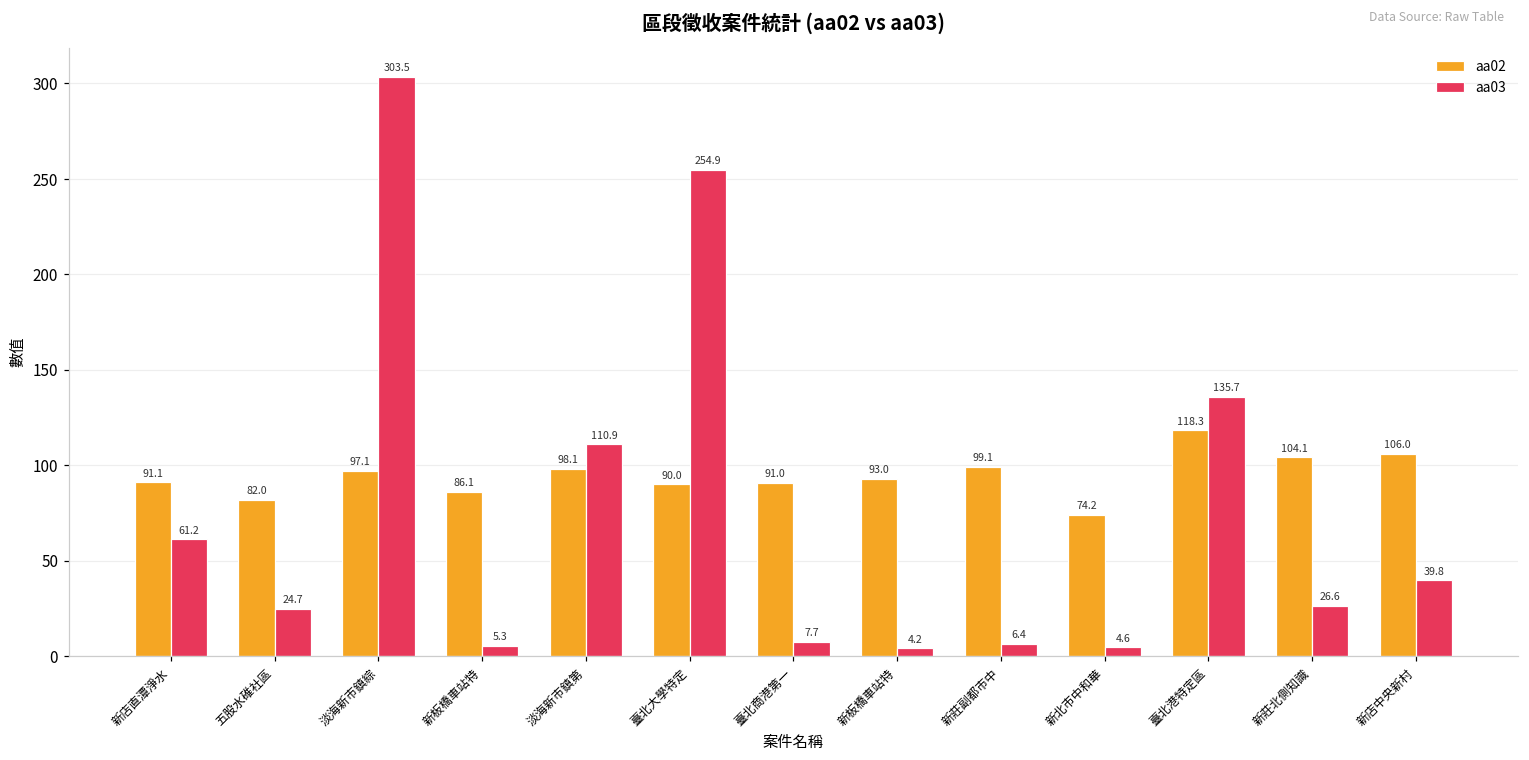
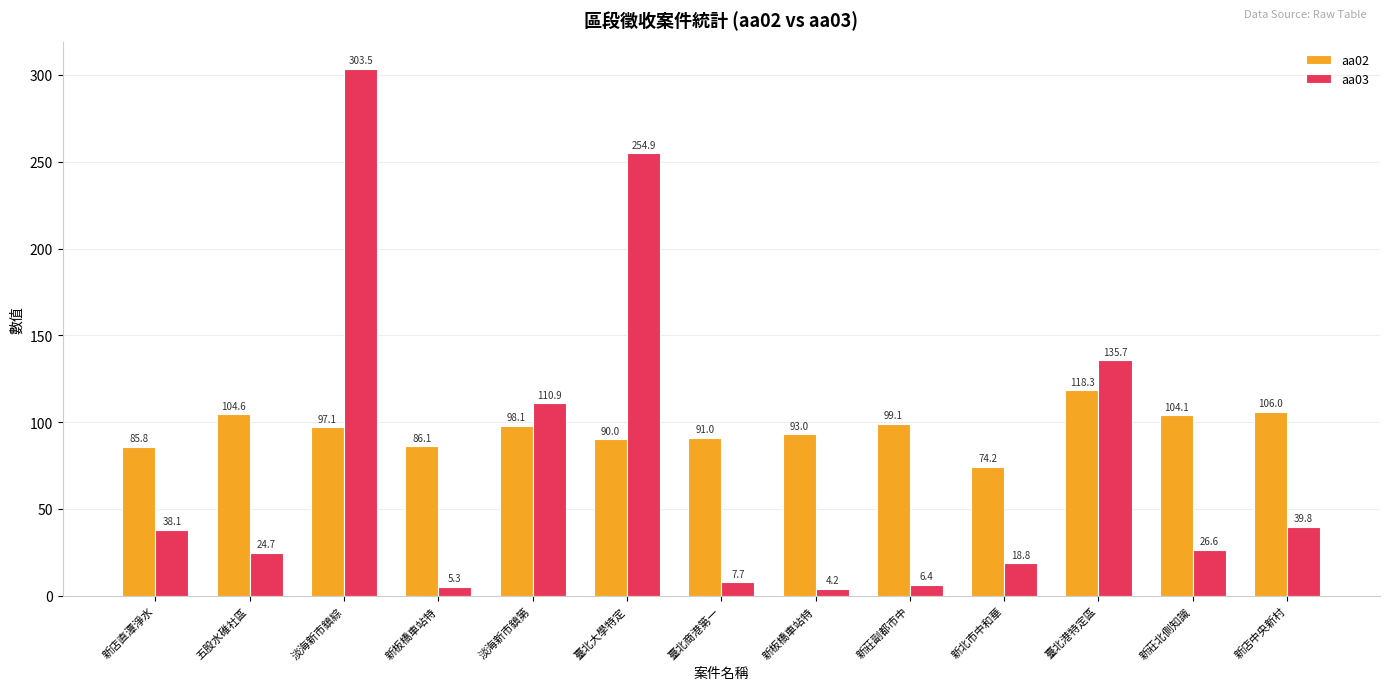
  {
    "aa02": {
-     "新店直潭淨水": 91.1,
-     "五股水碓社區": 82.0,
+     "新店直潭淨水": 85.8,
+     "五股水碓社區": 104.6,
      "淡海新市鎮綜": 97.1,
      "淡海新市鎮第": 98.1,
      "臺北大學特定": 90.0,
      "臺北商港第一": 91.0,
      "新莊副都市中": 99.1,
      "新北市中和華": 74.2,
      "臺北港特定區": 118.3,
      "新莊北側知識": 104.1,
      "新店中央新村": 106.0
    },
    "aa03": {
-     "新店直潭淨水": 61.2,
+     "新店直潭淨水": 38.1,
      "五股水碓社區": 24.7,
      "淡海新市鎮綜": 303.5,
      "淡海新市鎮第": 110.9,
      "臺北大學特定": 254.9,
      "臺北商港第一": 7.7,
      "新莊副都市中": 6.4,
-     "新北市中和華": 4.6,
+     "新北市中和華": 18.8,
      "臺北港特定區": 135.7,
      "新莊北側知識": 26.6,
      "新店中央新村": 39.8
    }
  }
